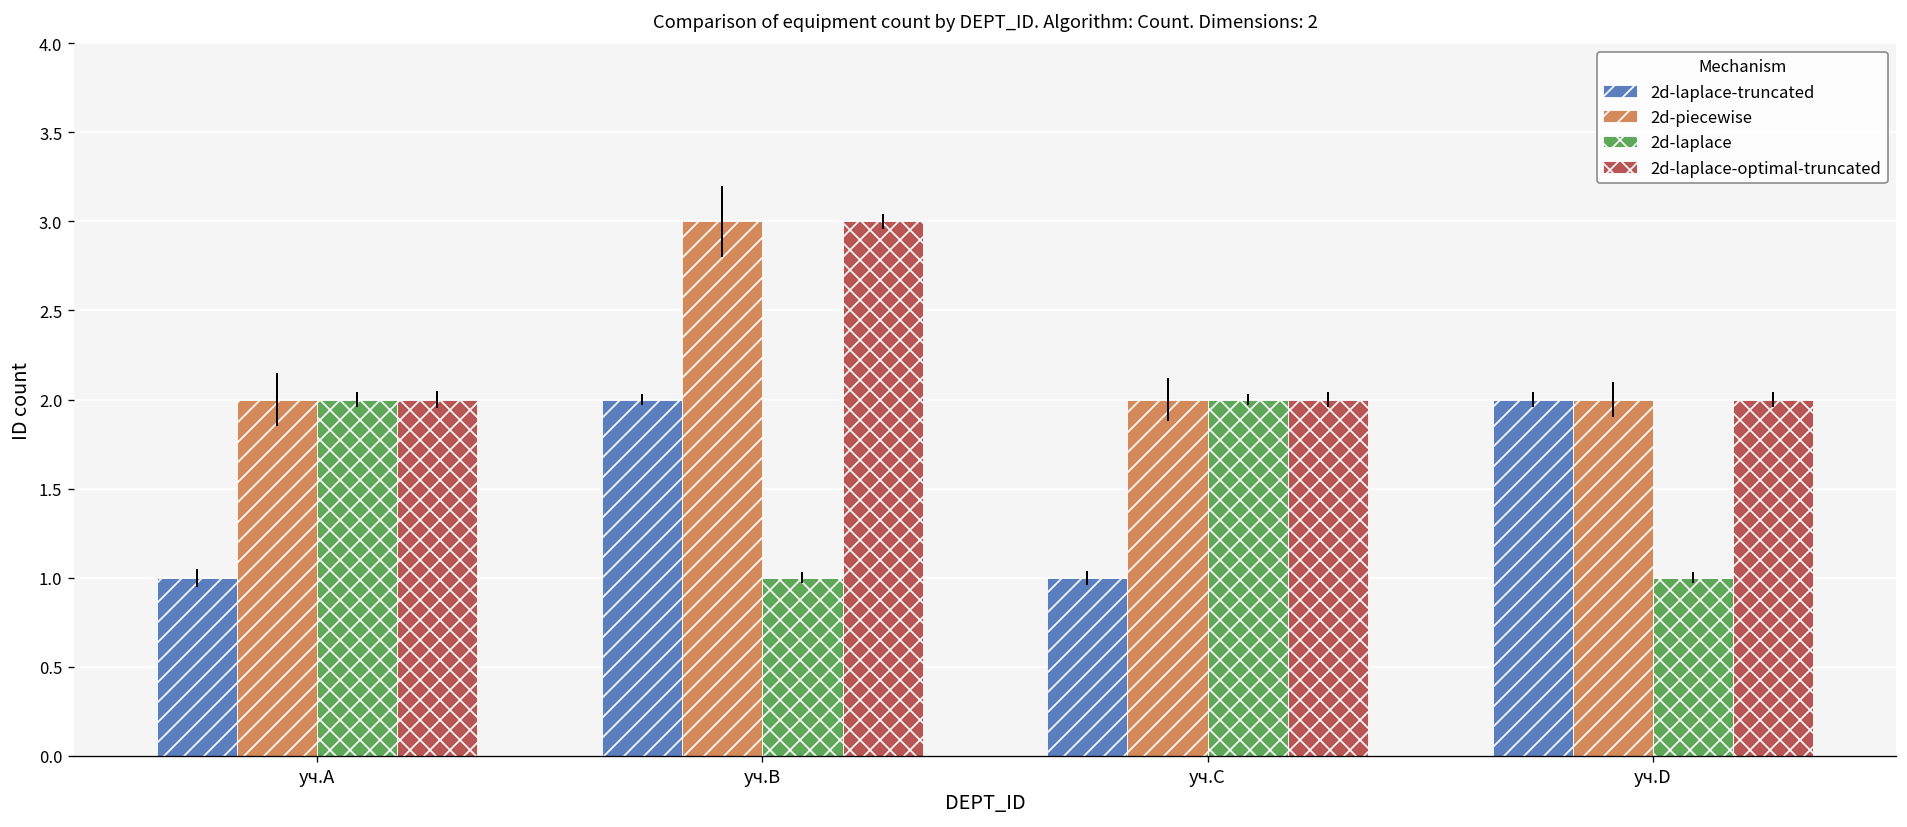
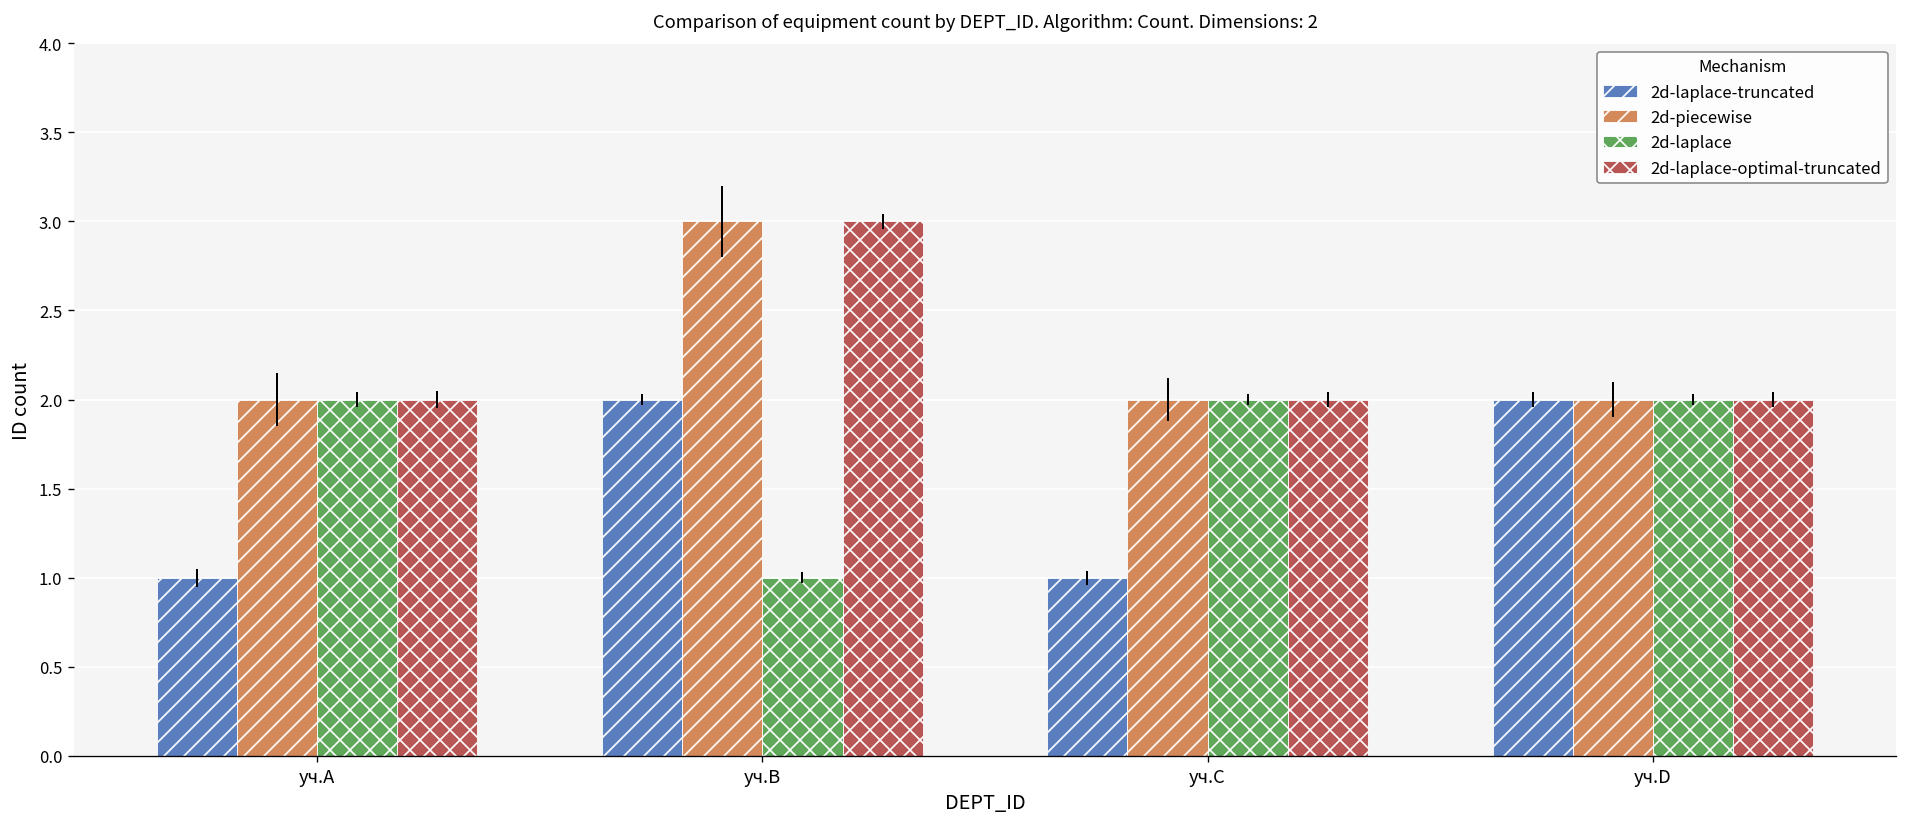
  {
    "2d-laplace-truncated": {
      "уч.A": 1,
      "уч.B": 2,
      "уч.C": 1,
      "уч.D": 2
    },
    "2d-laplace": {
      "уч.A": 2,
      "уч.B": 1,
      "уч.C": 2,
-     "уч.D": 1
+     "уч.D": 2
    }
  }
